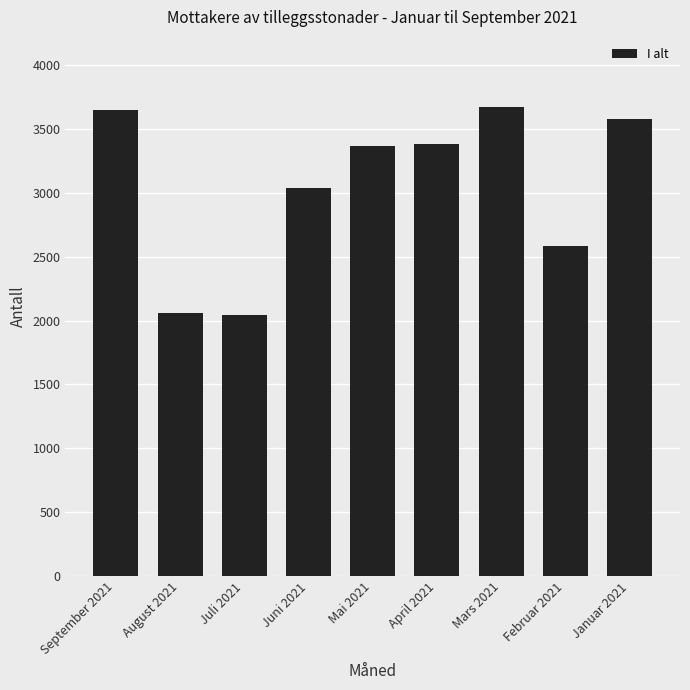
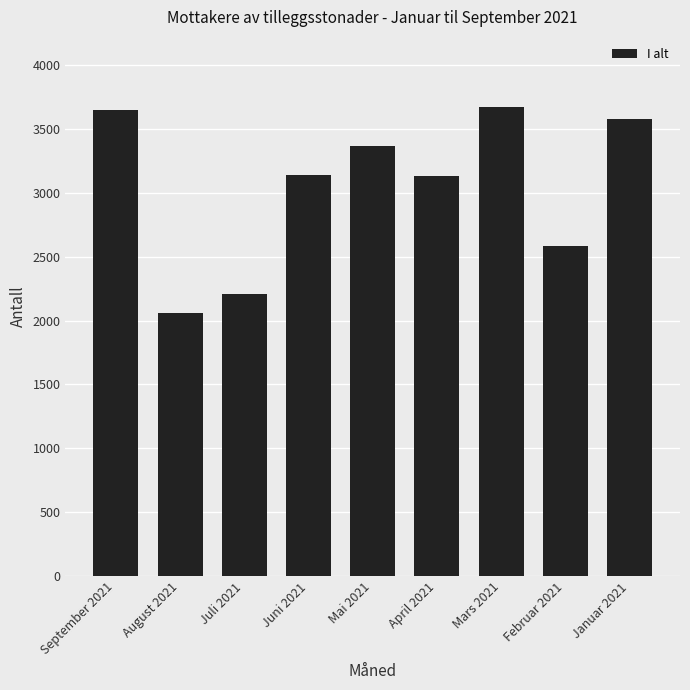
  {
    "September 2021": 3650,
    "August 2021": 2060,
-   "Juli 2021": 2040,
-   "Juni 2021": 3040,
+   "Juli 2021": 2210,
+   "Juni 2021": 3140,
    "Mai 2021": 3370,
-   "April 2021": 3380,
+   "April 2021": 3140,
    "Mars 2021": 3670,
    "Februar 2021": 2580,
    "Januar 2021": 3580
  }
